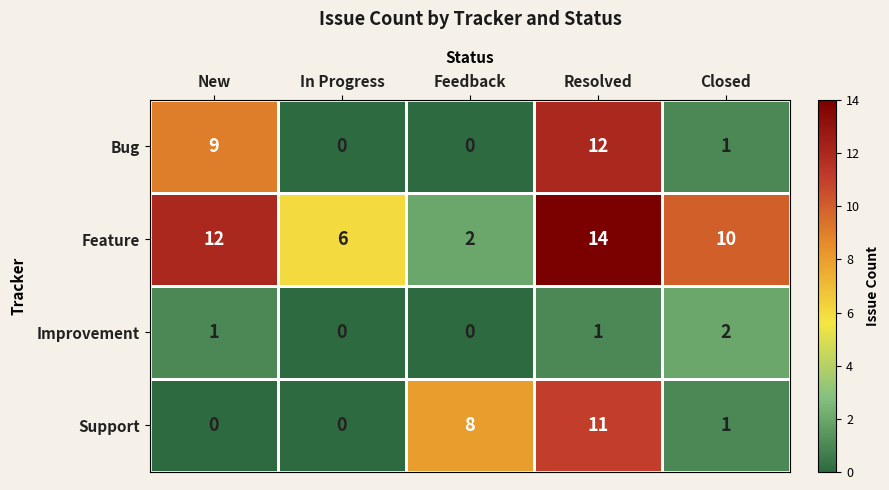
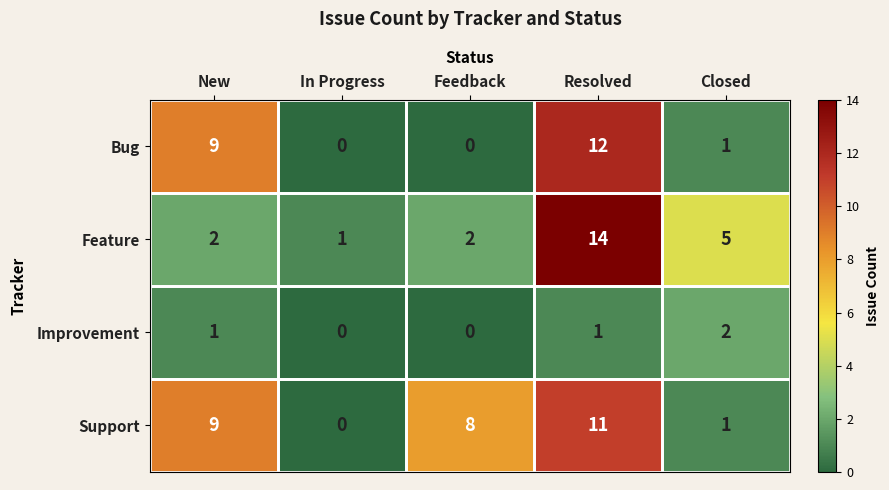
  {
    "Bug": {
      "New": 9,
      "In Progress": 0,
      "Feedback": 0,
      "Resolved": 12,
      "Closed": 1
    },
    "Feature": {
-     "New": 12,
-     "In Progress": 6,
+     "New": 2,
+     "In Progress": 1,
      "Feedback": 2,
      "Resolved": 14,
-     "Closed": 10
+     "Closed": 5
    },
    "Improvement": {
      "New": 1,
      "In Progress": 0,
      "Feedback": 0,
      "Resolved": 1,
      "Closed": 2
    },
    "Support": {
-     "New": 0,
+     "New": 9,
      "In Progress": 0,
      "Feedback": 8,
      "Resolved": 11,
      "Closed": 1
    }
  }
